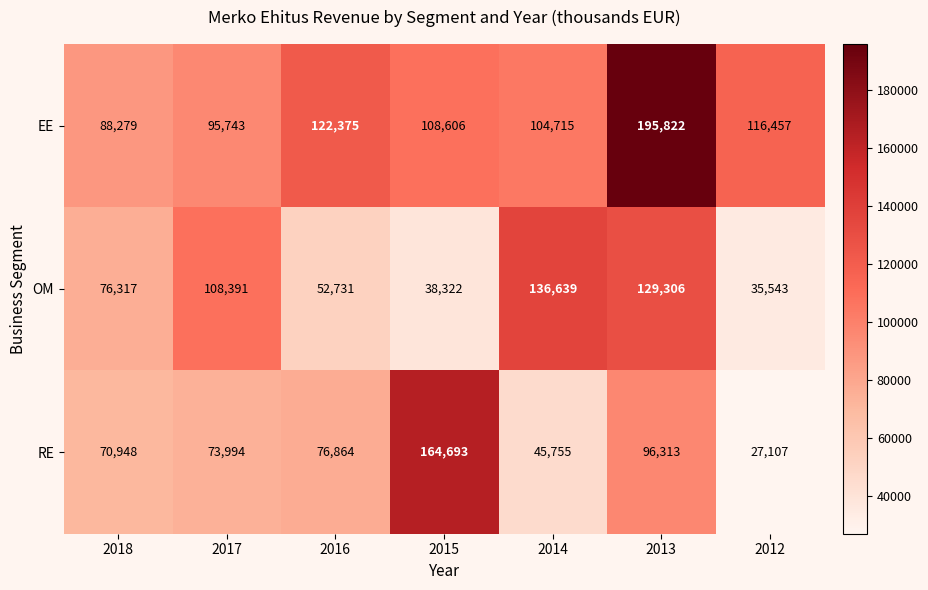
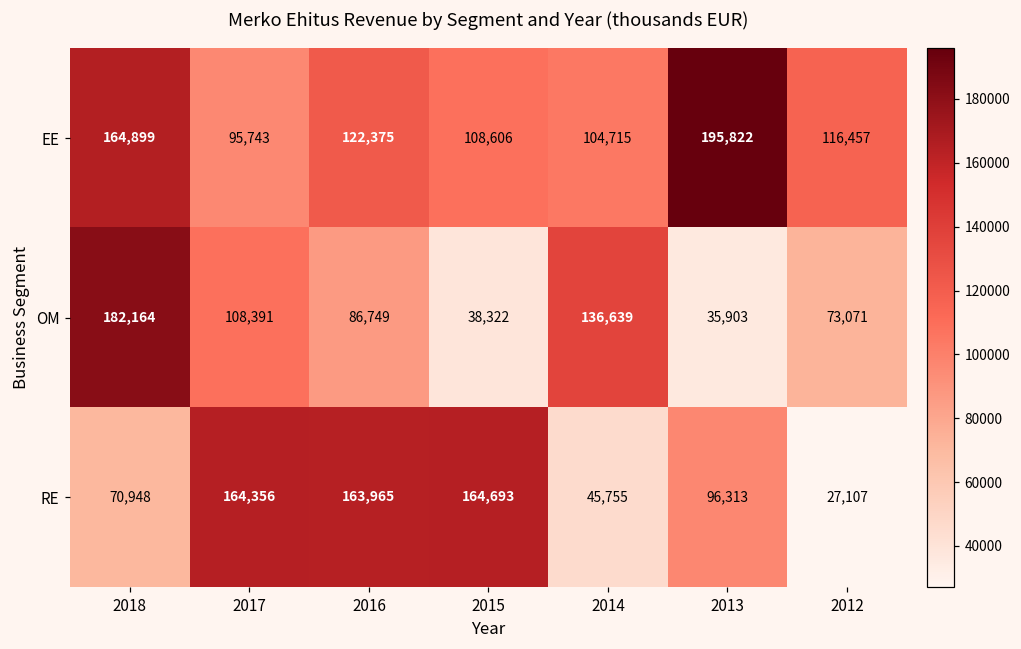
  {
    "EE": {
-     "2018": "88,279",
+     "2018": "164,899",
      "2017": "95,743",
      "2016": "122,375",
      "2015": "108,606",
      "2014": "104,715",
      "2013": "195,822",
      "2012": "116,457"
    },
    "OM": {
-     "2018": "76,317",
+     "2018": "182,164",
      "2017": "108,391",
-     "2016": "52,731",
+     "2016": "86,749",
      "2015": "38,322",
      "2014": "136,639",
-     "2013": "129,306",
-     "2012": "35,543"
+     "2013": "35,903",
+     "2012": "73,071"
    },
    "RE": {
      "2018": "70,948",
-     "2017": "73,994",
-     "2016": "76,864",
+     "2017": "164,356",
+     "2016": "163,965",
      "2015": "164,693",
      "2014": "45,755",
      "2013": "96,313",
      "2012": "27,107"
    }
  }
